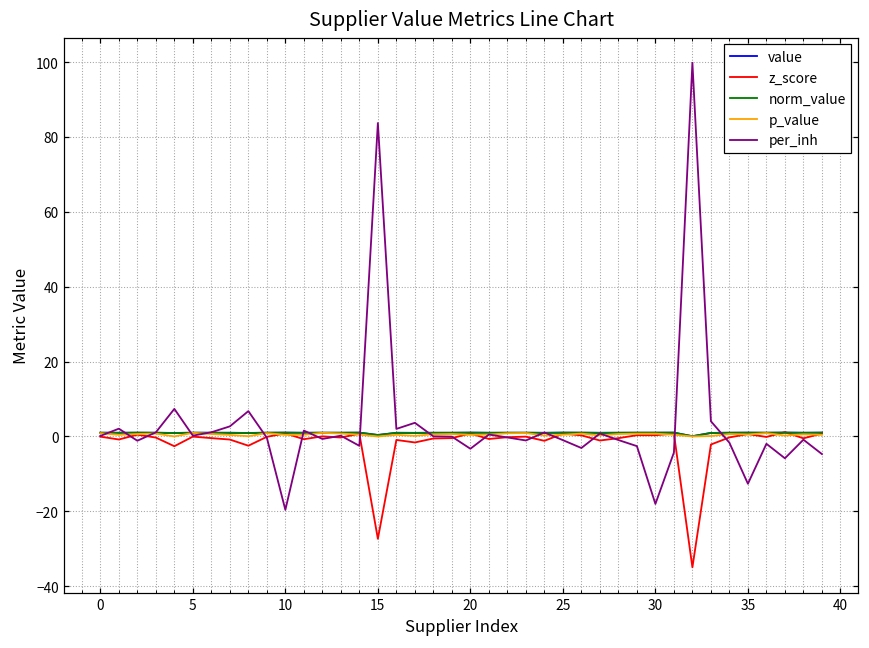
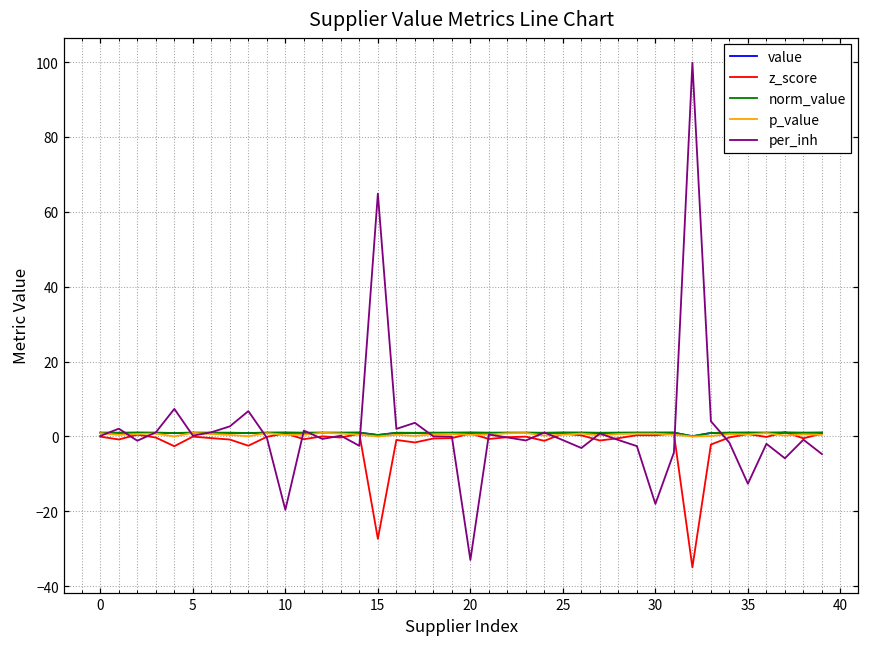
  {
    "z_score": {
      "15": -27
    },
    "per_inh": {
      "10": -20,
-     "15": 84,
-     "20": -3,
+     "15": 65,
+     "20": -33,
      "25": -1,
      "30": -18,
      "35": -13
    }
  }
